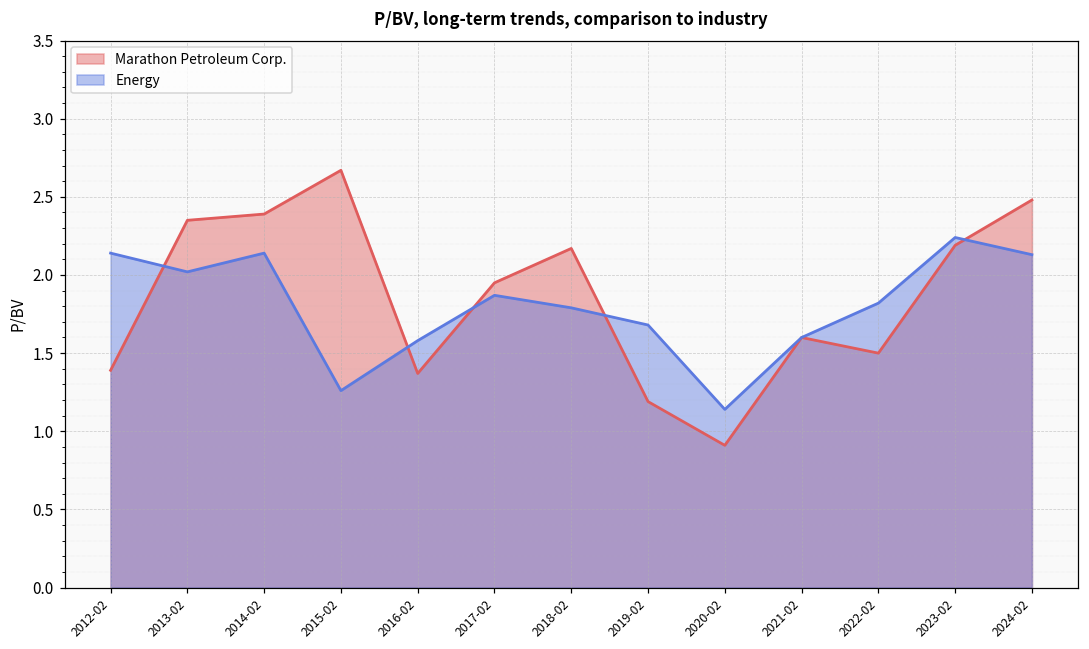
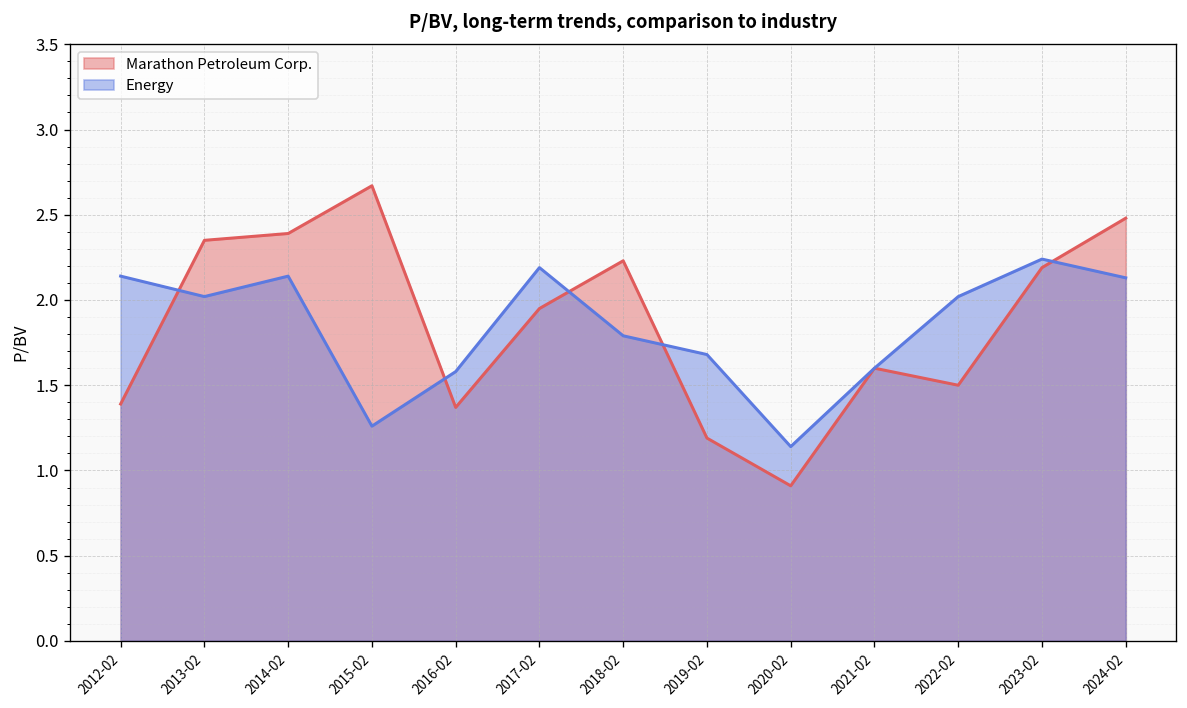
  {
    "Marathon Petroleum Corp.": {
      "2012-02": 1.39,
      "2013-02": 2.35,
      "2014-02": 2.39,
      "2015-02": 2.67,
      "2016-02": 1.37,
      "2017-02": 1.95,
-     "2018-02": 2.17,
+     "2018-02": 2.23,
      "2019-02": 1.19,
      "2020-02": 0.91,
      "2022-02": 1.50,
      "2023-02": 2.19,
      "2024-02": 2.48
    },
    "Energy": {
      "2012-02": 2.14,
      "2013-02": 2.02,
      "2014-02": 2.14,
      "2015-02": 1.26,
      "2016-02": 1.58,
-     "2017-02": 1.87,
+     "2017-02": 2.19,
      "2018-02": 1.79,
      "2019-02": 1.68,
      "2020-02": 1.14,
-     "2022-02": 1.82,
+     "2022-02": 2.02,
      "2023-02": 2.24,
      "2024-02": 2.13
    }
  }
